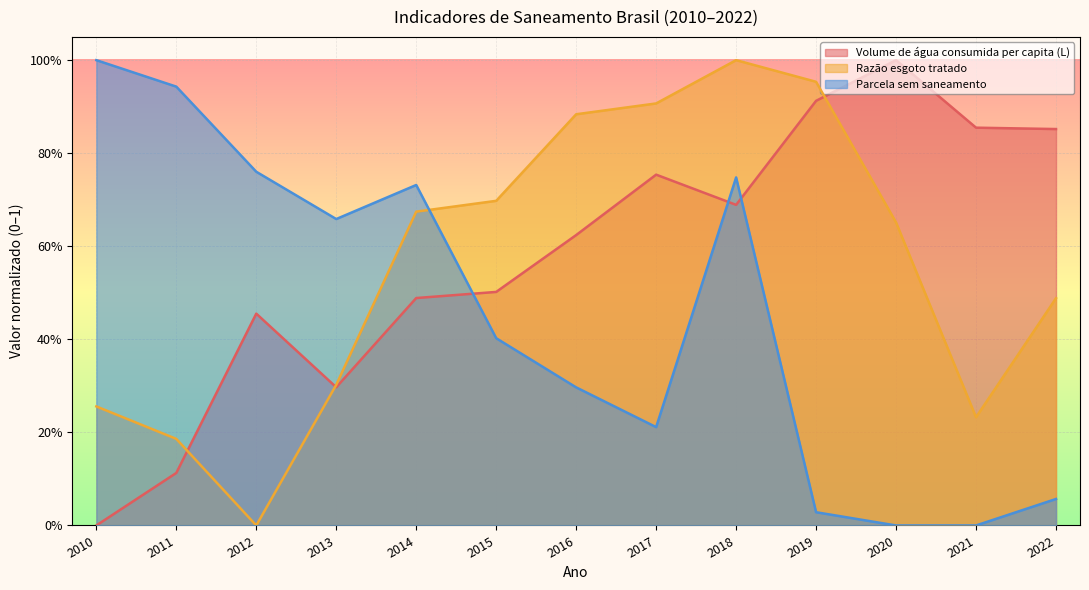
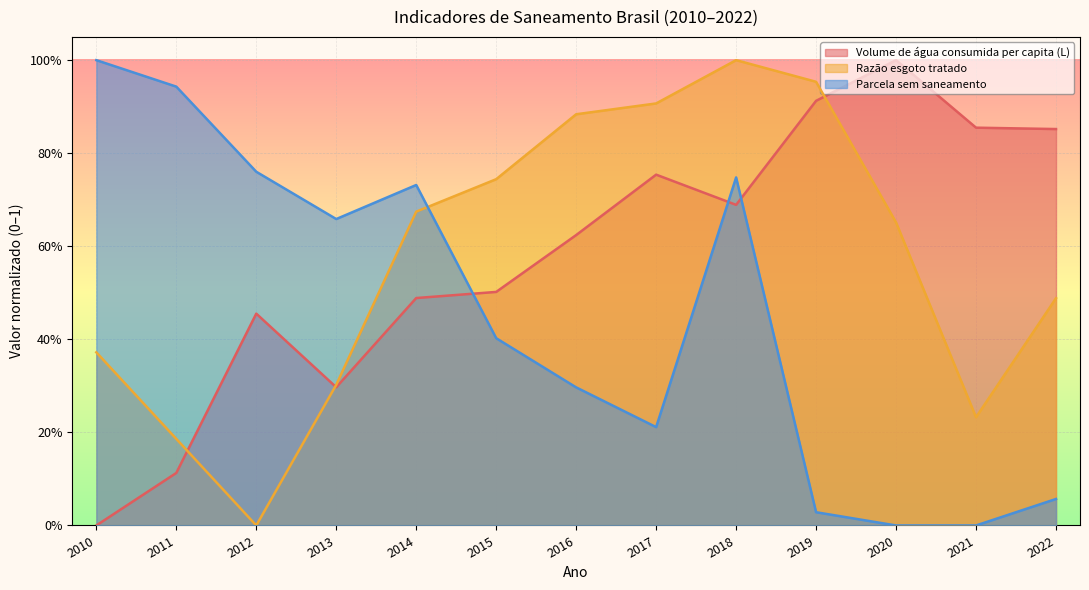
  {
    "Volume de água consumida per capita (L)": {
      "2010": "0%",
      "2011": "11%",
      "2012": "46%",
      "2014": "49%",
      "2015": "50%",
      "2016": "62%",
      "2017": "75%",
      "2018": "69%",
      "2019": "91%",
      "2021": "85%",
      "2022": "85%"
    },
    "Razão esgoto tratado": {
-     "2010": "26%",
+     "2010": "37%",
      "2011": "19%",
      "2012": "0%",
      "2014": "67%",
-     "2015": "70%",
+     "2015": "74%",
      "2016": "88%",
      "2017": "91%",
      "2018": "100%",
      "2019": "95%",
      "2020": "65%",
      "2021": "23%",
      "2022": "49%"
    },
    "Parcela sem saneamento": {
      "2010": "100%",
      "2011": "94%",
      "2012": "76%",
      "2013": "66%",
      "2014": "73%",
      "2015": "40%",
      "2016": "30%",
      "2017": "21%",
      "2018": "75%",
      "2019": "3%",
      "2020": "0%",
      "2021": "0%",
      "2022": "6%"
    }
  }
